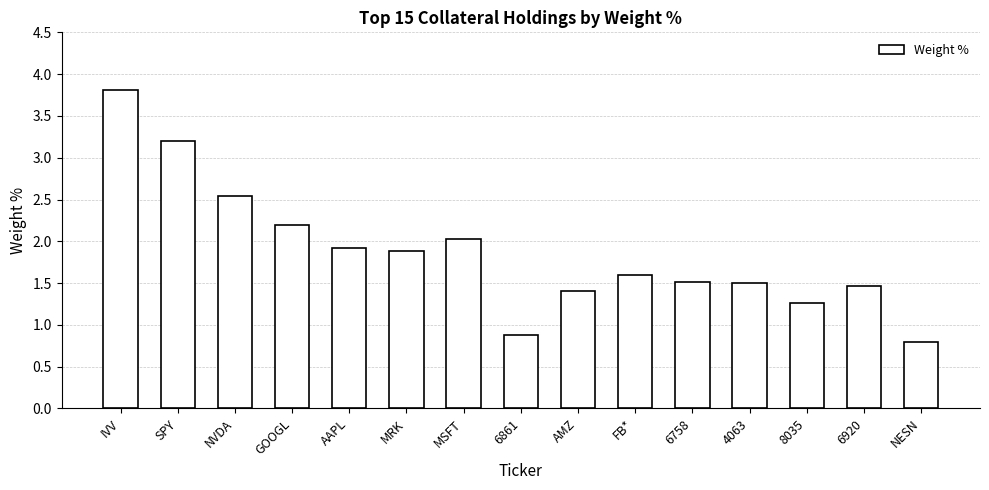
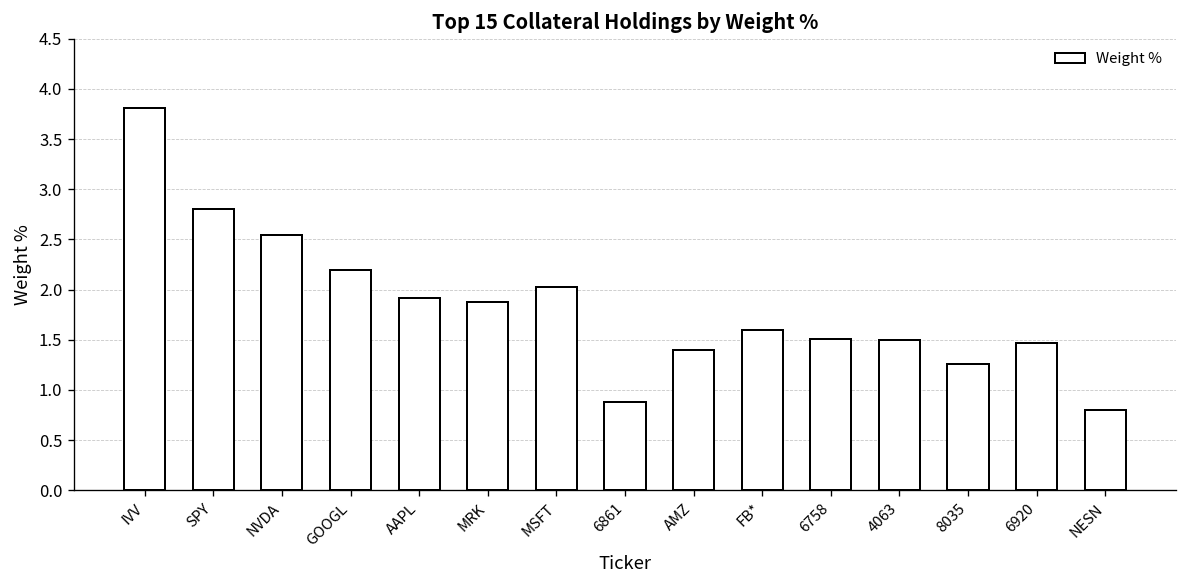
  {
    "IVV": 3.8,
-   "SPY": 3.2,
+   "SPY": 2.8,
    "NVDA": 2.5,
    "GOOGL": 2.2,
    "AAPL": 1.9,
    "MRK": 1.9,
    "MSFT": 2.0,
    "6861": 0.9,
    "AMZ": 1.4,
    "FB*": 1.6,
    "6758": 1.5,
    "4063": 1.5,
    "8035": 1.3,
    "6920": 1.5,
    "NESN": 0.8
  }
